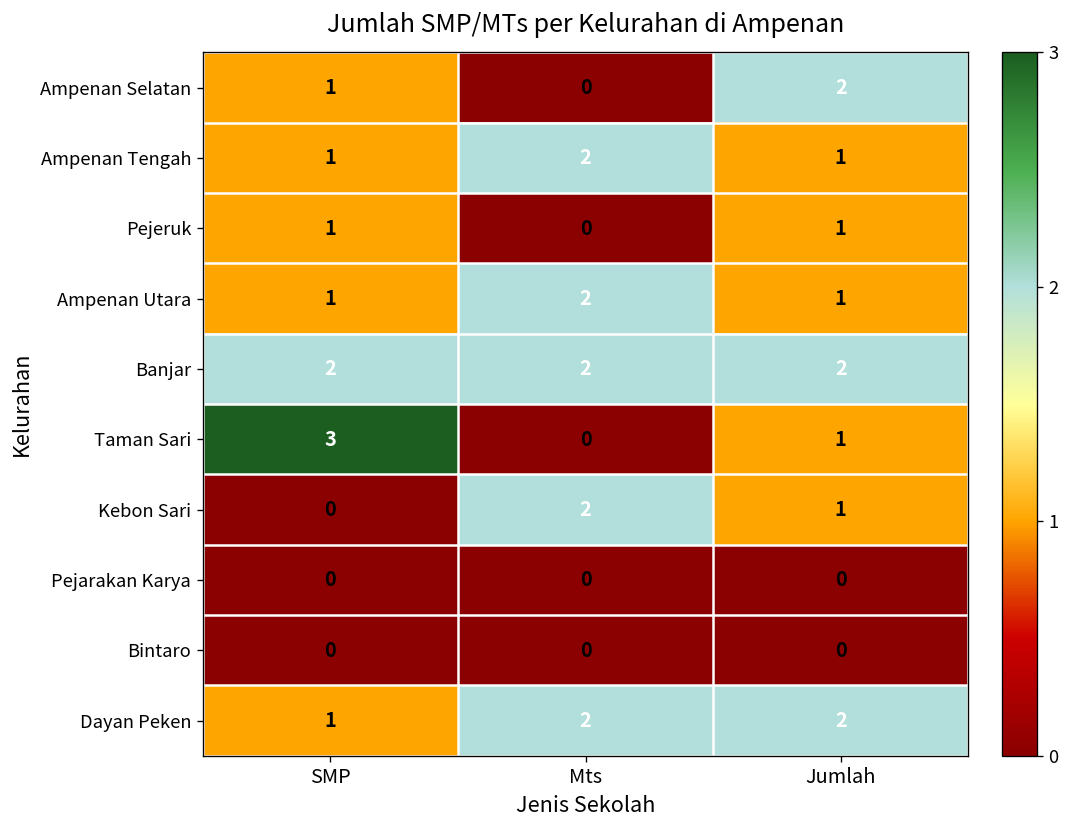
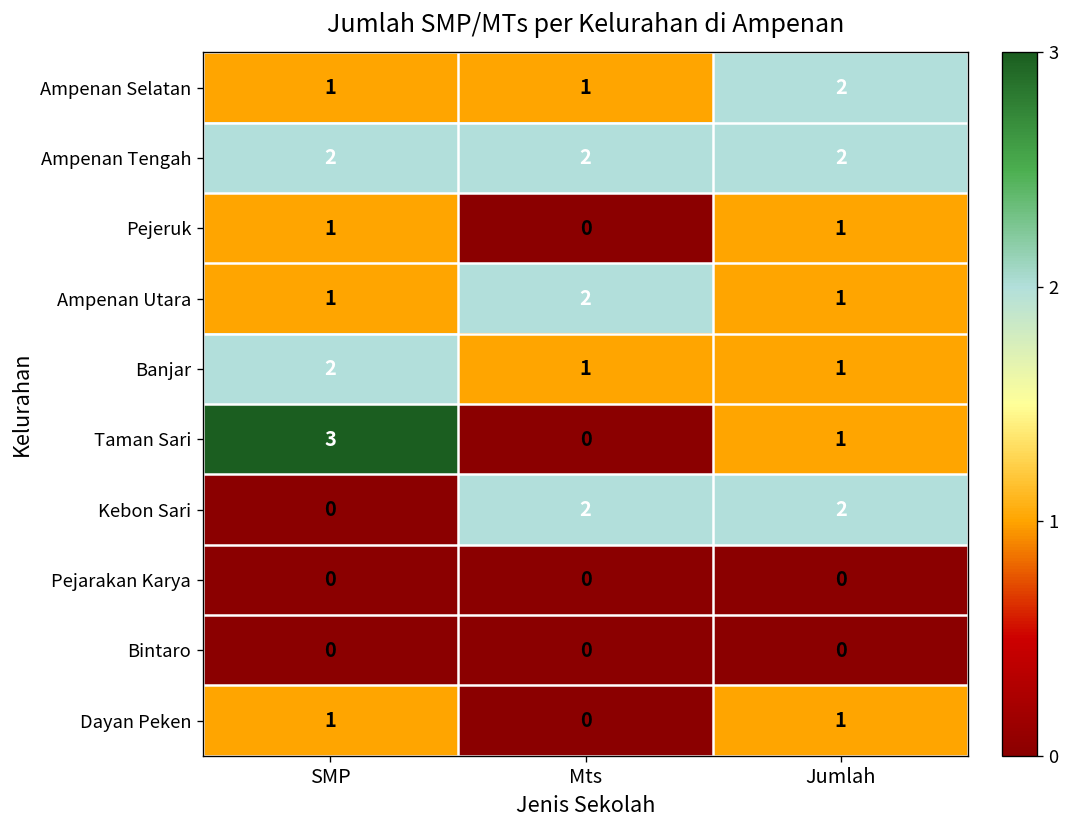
  {
    "Ampenan Selatan": {
      "SMP": 1,
-     "Mts": 0,
+     "Mts": 1,
      "Jumlah": 2
    },
    "Ampenan Tengah": {
-     "SMP": 1,
+     "SMP": 2,
      "Mts": 2,
-     "Jumlah": 1
+     "Jumlah": 2
    },
    "Pejeruk": {
      "SMP": 1,
      "Mts": 0,
      "Jumlah": 1
    },
    "Ampenan Utara": {
      "SMP": 1,
      "Mts": 2,
      "Jumlah": 1
    },
    "Banjar": {
      "SMP": 2,
-     "Mts": 2,
-     "Jumlah": 2
+     "Mts": 1,
+     "Jumlah": 1
    },
    "Taman Sari": {
      "SMP": 3,
      "Mts": 0,
      "Jumlah": 1
    },
    "Kebon Sari": {
      "SMP": 0,
      "Mts": 2,
-     "Jumlah": 1
+     "Jumlah": 2
    },
    "Pejarakan Karya": {
      "SMP": 0,
      "Mts": 0,
      "Jumlah": 0
    },
    "Bintaro": {
      "SMP": 0,
      "Mts": 0,
      "Jumlah": 0
    },
    "Dayan Peken": {
      "SMP": 1,
-     "Mts": 2,
-     "Jumlah": 2
+     "Mts": 0,
+     "Jumlah": 1
    }
  }
